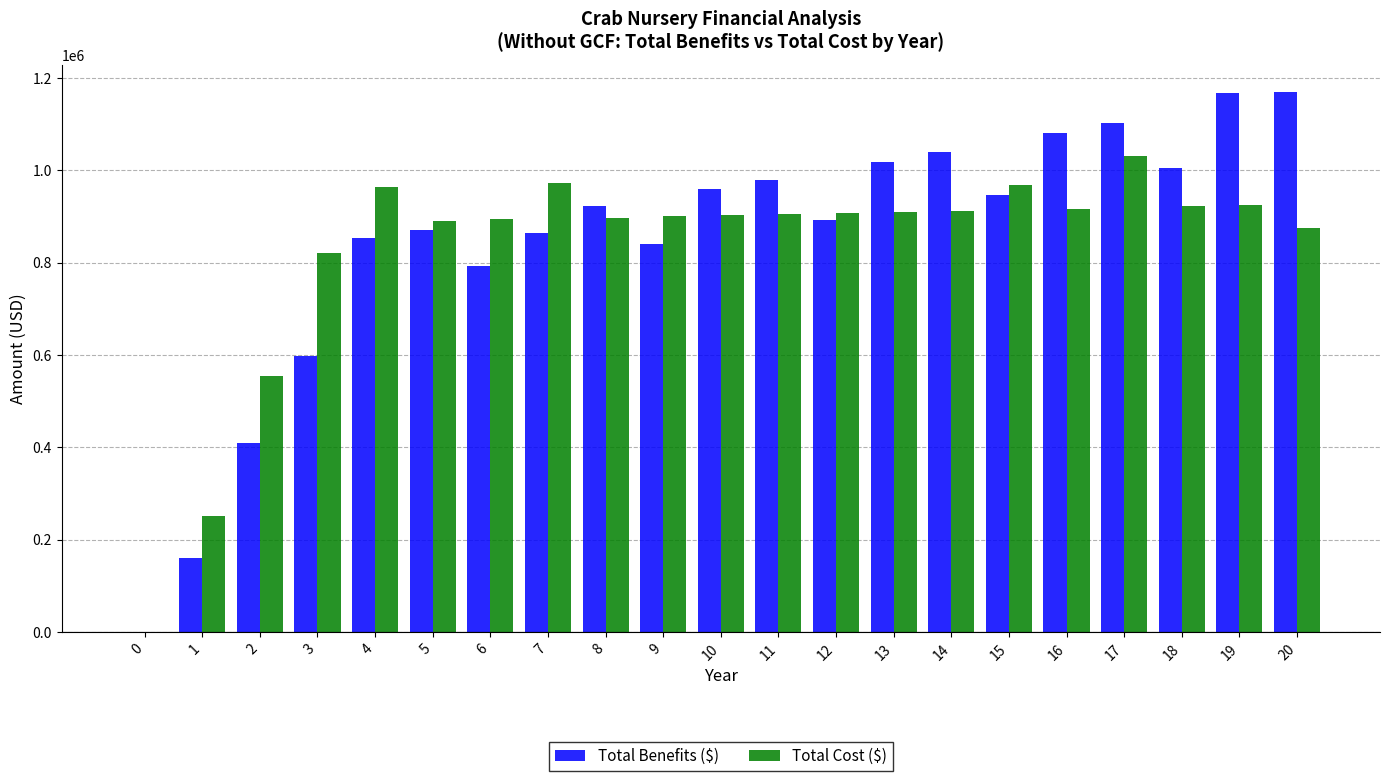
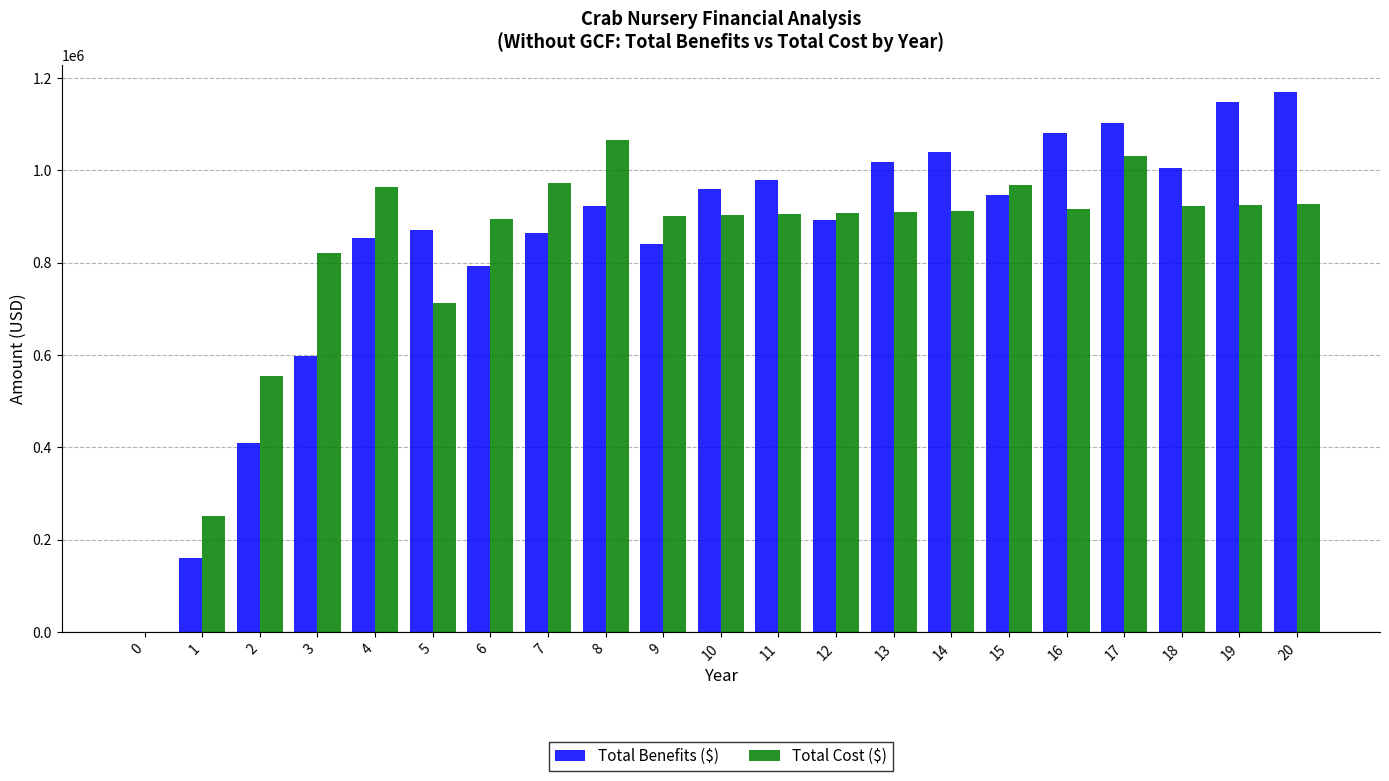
  {
    "Total Benefits ($)": {
      "0": 0,
      "1": 160000,
      "2": 410000,
      "3": 600000,
      "4": 850000,
      "5": 870000,
      "6": 790000,
      "7": 860000,
      "8": 920000,
      "9": 840000,
      "10": 960000,
      "11": 980000,
      "12": 890000,
      "13": 1020000,
      "14": 1040000,
      "15": 950000,
      "16": 1080000,
      "17": 1100000,
      "18": 1000000,
-     "19": 1170000,
+     "19": 1150000,
      "20": 1170000
    },
    "Total Cost ($)": {
      "0": 0,
      "1": 250000,
      "2": 550000,
      "3": 820000,
      "4": 960000,
-     "5": 890000,
+     "5": 710000,
      "6": 890000,
      "7": 970000,
-     "8": 900000,
+     "8": 1070000,
      "9": 900000,
      "10": 900000,
      "11": 900000,
      "12": 910000,
      "13": 910000,
      "14": 910000,
      "15": 970000,
      "16": 920000,
      "17": 1030000,
      "18": 920000,
      "19": 920000,
-     "20": 870000
+     "20": 930000
    }
  }
